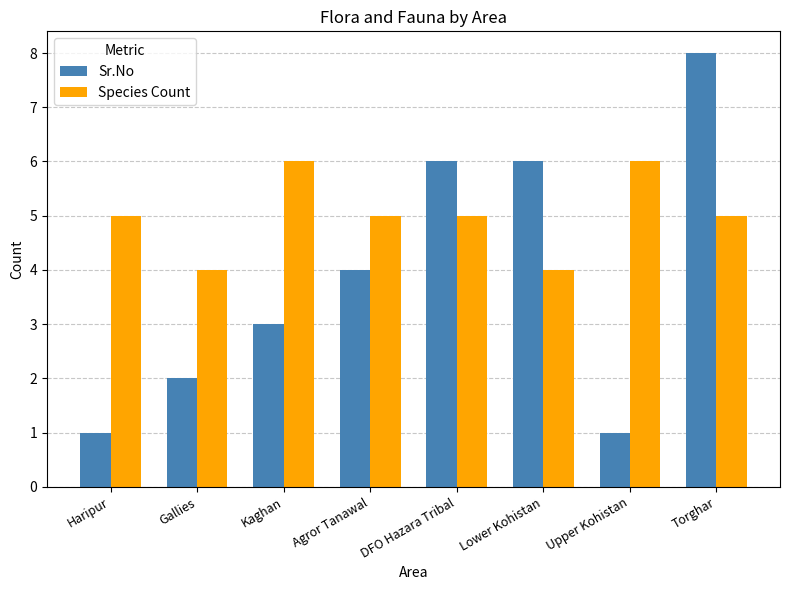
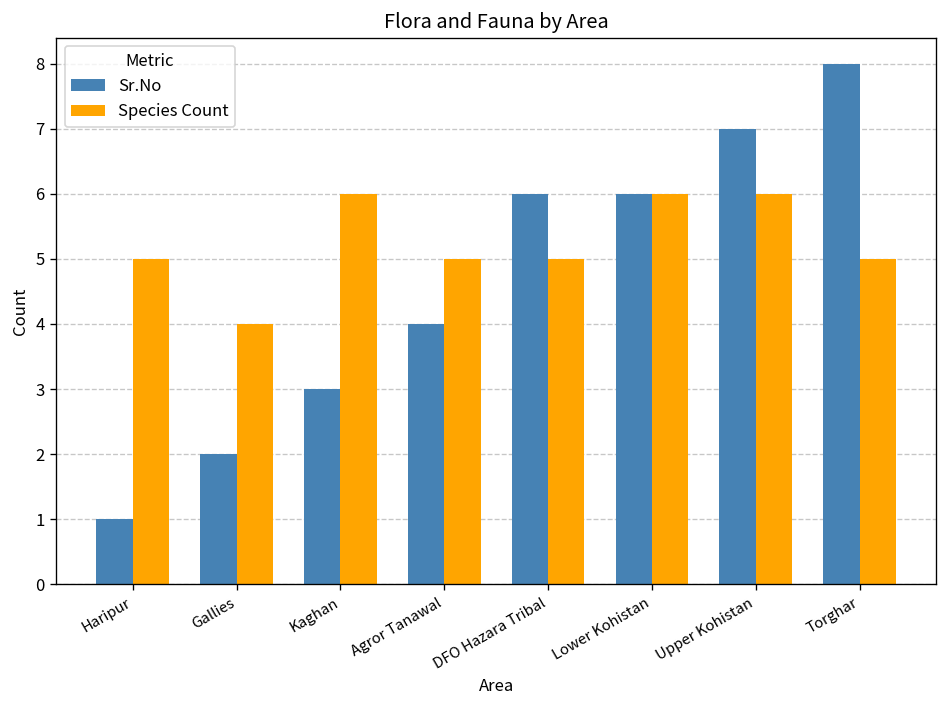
  {
    "Sr.No": {
      "Haripur": 1,
      "Gallies": 2,
      "Kaghan": 3,
      "Agror Tanawal": 4,
      "DFO Hazara Tribal": 6,
      "Lower Kohistan": 6,
-     "Upper Kohistan": 1,
+     "Upper Kohistan": 7,
      "Torghar": 8
    },
    "Species Count": {
      "Haripur": 5,
      "Gallies": 4,
      "Kaghan": 6,
      "Agror Tanawal": 5,
      "DFO Hazara Tribal": 5,
-     "Lower Kohistan": 4,
+     "Lower Kohistan": 6,
      "Upper Kohistan": 6,
      "Torghar": 5
    }
  }
